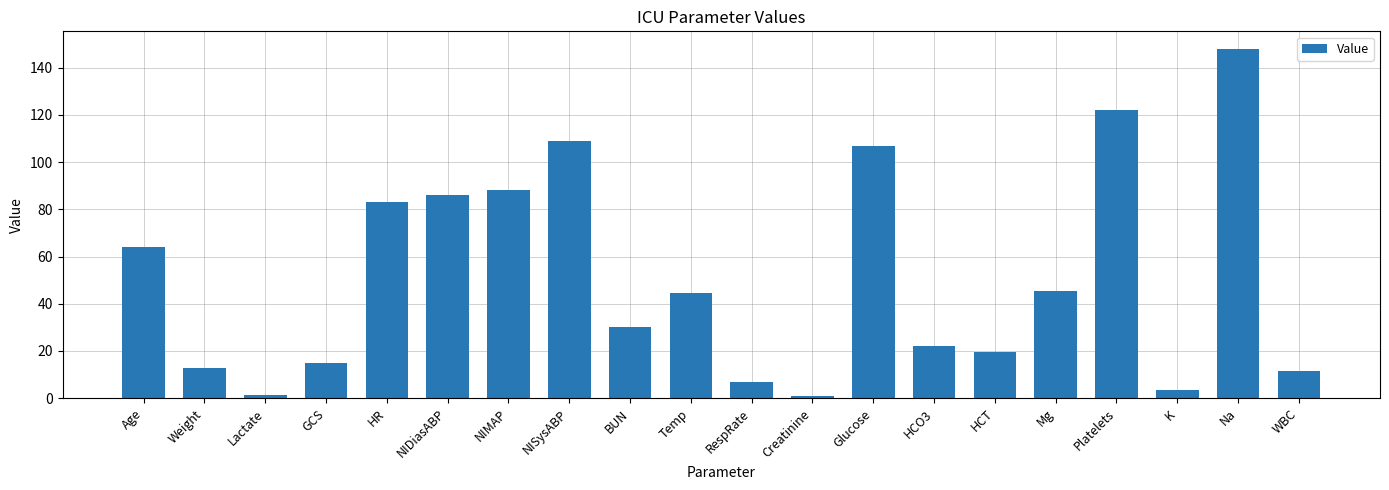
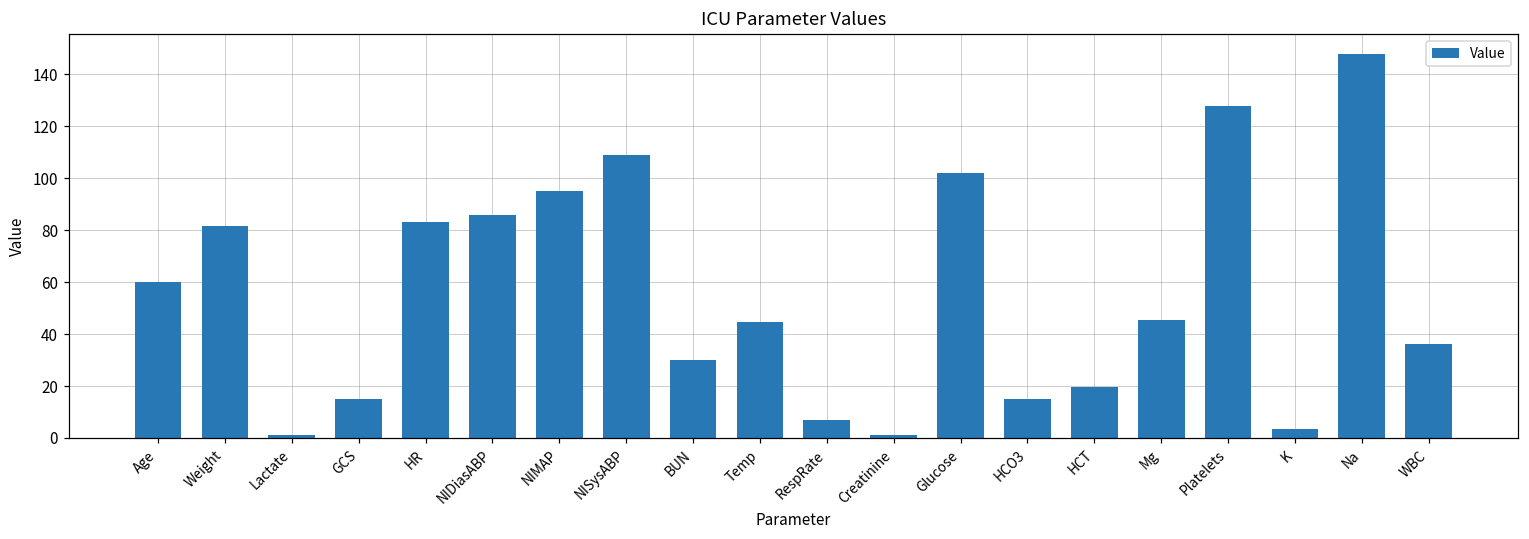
  {
-   "Age": 64,
-   "Weight": 13,
+   "Age": 60,
+   "Weight": 82,
    "Lactate": 1,
    "GCS": 15,
    "HR": 83,
    "NIDiasABP": 86,
-   "NIMAP": 88,
+   "NIMAP": 95,
    "NISysABP": 109,
    "BUN": 30,
    "Temp": 45,
    "RespRate": 7,
-   "Glucose": 107,
-   "HCO3": 22,
+   "Glucose": 102,
+   "HCO3": 15,
    "HCT": 20,
    "Mg": 46,
-   "Platelets": 122,
+   "Platelets": 128,
    "K": 3,
    "Na": 148,
-   "WBC": 11
+   "WBC": 36
  }
